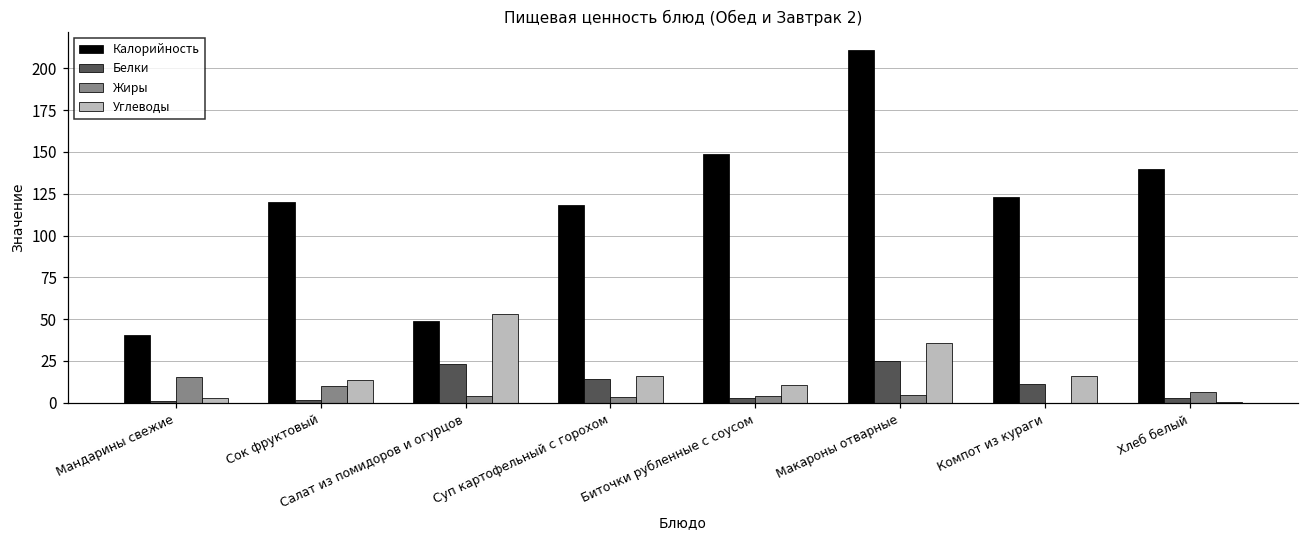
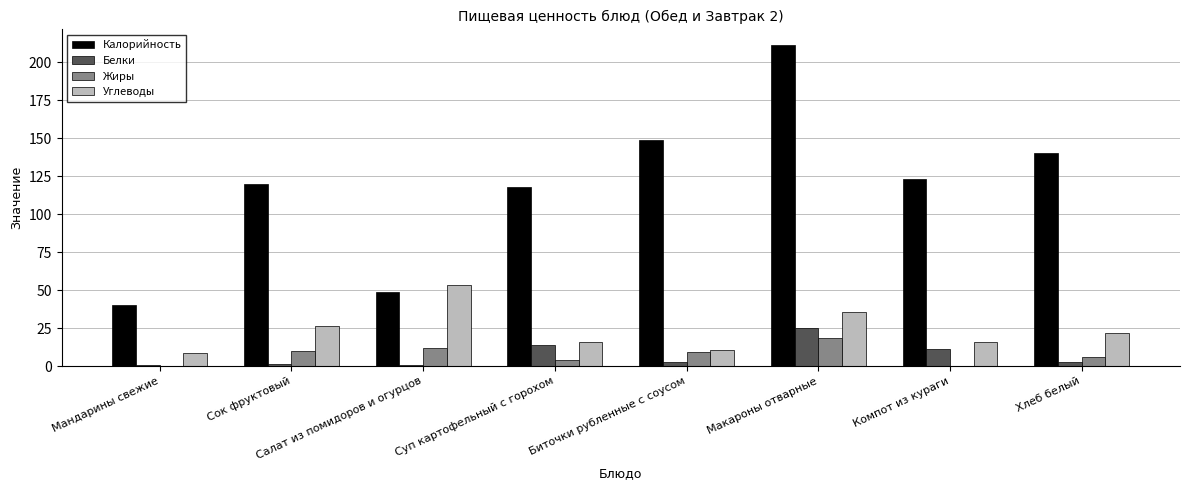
  {
    "Калорийность": {
      "Мандарины свежие": 41,
      "Сок фруктовый": 120,
      "Салат из помидоров и огурцов": 49,
      "Суп картофельный с горохом": 118,
      "Биточки рубленные с соусом": 149,
      "Макароны отварные": 211,
      "Компот из кураги": 123,
      "Хлеб белый": 140
    },
    "Белки": {
-     "Салат из помидоров и огурцов": 23,
+     "Салат из помидоров и огурцов": 1,
      "Суп картофельный с горохом": 14,
      "Биточки рубленные с соусом": 3,
      "Макароны отварные": 25,
      "Компот из кураги": 11,
      "Хлеб белый": 3
    },
    "Жиры": {
-     "Мандарины свежие": 15,
+     "Мандарины свежие": 0,
      "Сок фруктовый": 10,
-     "Салат из помидоров и огурцов": 4,
+     "Салат из помидоров и огурцов": 12,
      "Суп картофельный с горохом": 4,
-     "Биточки рубленные с соусом": 4,
-     "Макароны отварные": 5,
+     "Биточки рубленные с соусом": 9,
+     "Макароны отварные": 18,
      "Компот из кураги": 0,
      "Хлеб белый": 6
    },
    "Углеводы": {
-     "Мандарины свежие": 3,
-     "Сок фруктовый": 14,
+     "Мандарины свежие": 9,
+     "Сок фруктовый": 26,
      "Салат из помидоров и огурцов": 53,
      "Суп картофельный с горохом": 16,
      "Биточки рубленные с соусом": 11,
      "Макароны отварные": 36,
      "Компот из кураги": 16,
-     "Хлеб белый": 1
+     "Хлеб белый": 22
    }
  }
